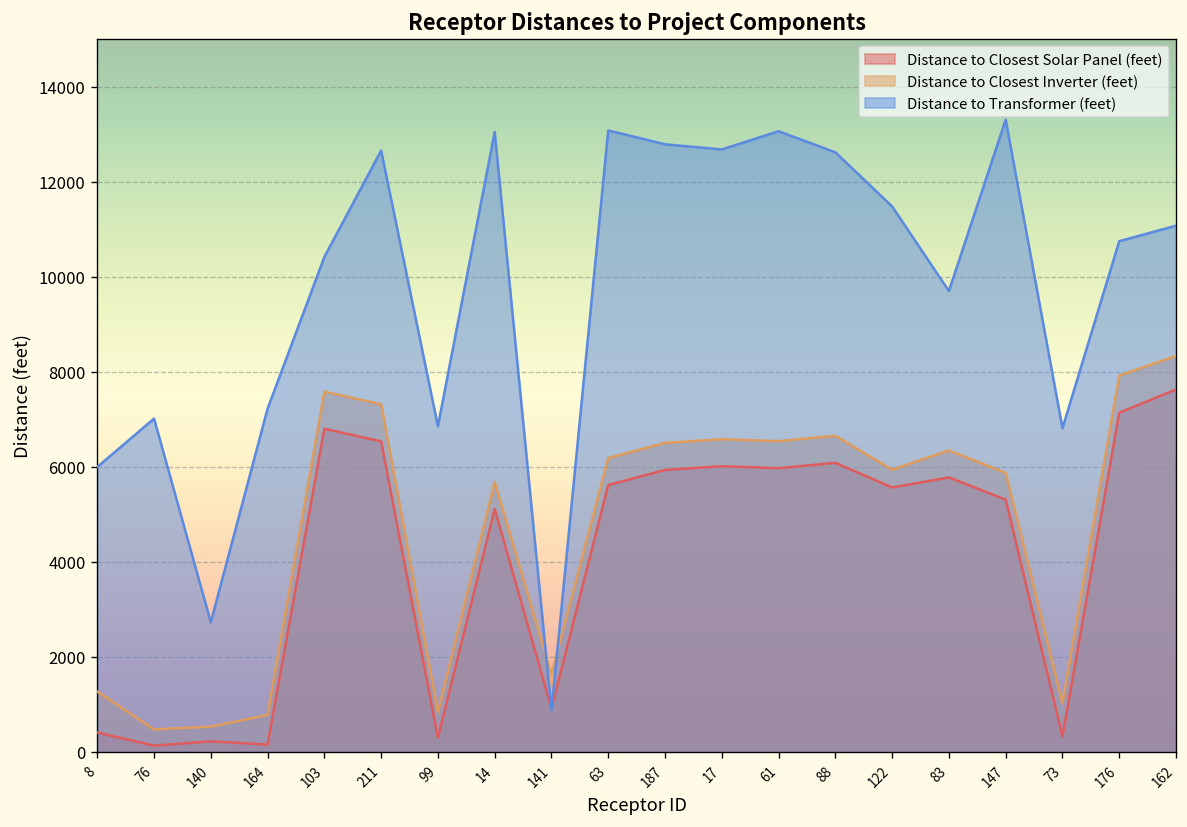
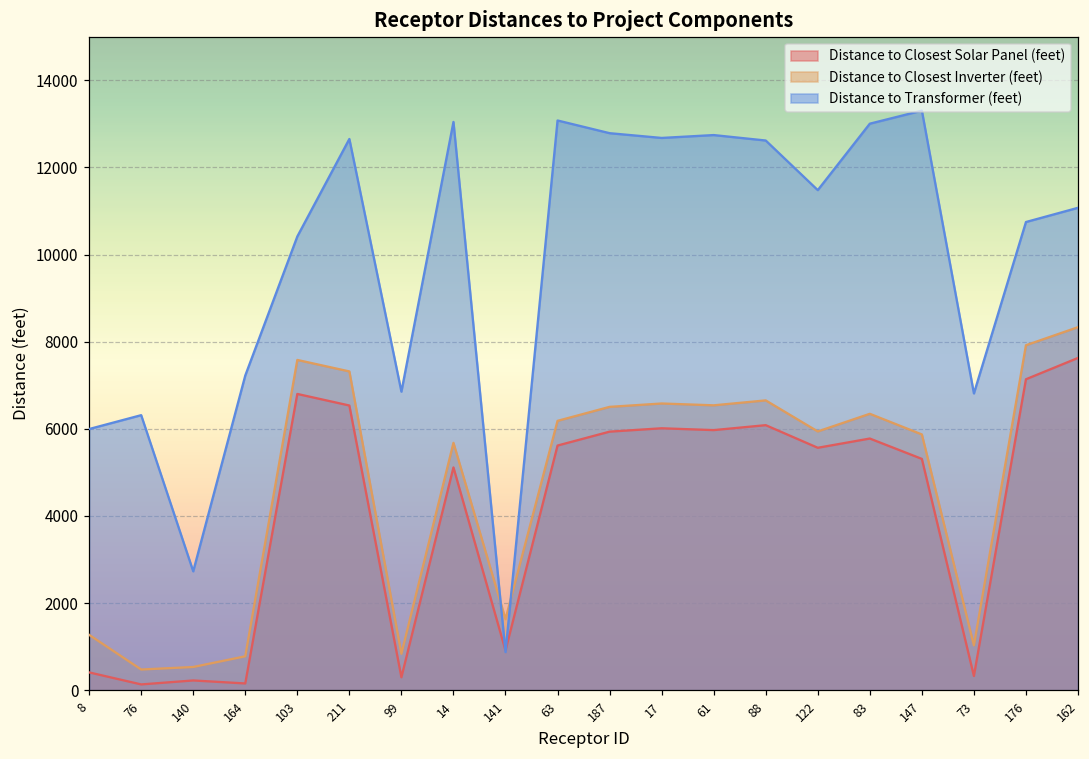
  {
    "Distance to Transformer (feet)": {
      "8": 6000,
-     "76": 7000,
+     "76": 6300,
      "140": 2700,
      "164": 7200,
      "103": 10400,
      "211": 12700,
      "99": 6900,
      "14": 13000,
      "63": 13100,
      "187": 12800,
      "17": 12700,
-     "61": 13100,
+     "61": 12700,
      "88": 12600,
      "122": 11500,
-     "83": 9700,
+     "83": 13000,
      "73": 6800,
      "176": 10700,
      "162": 11100
    }
  }
